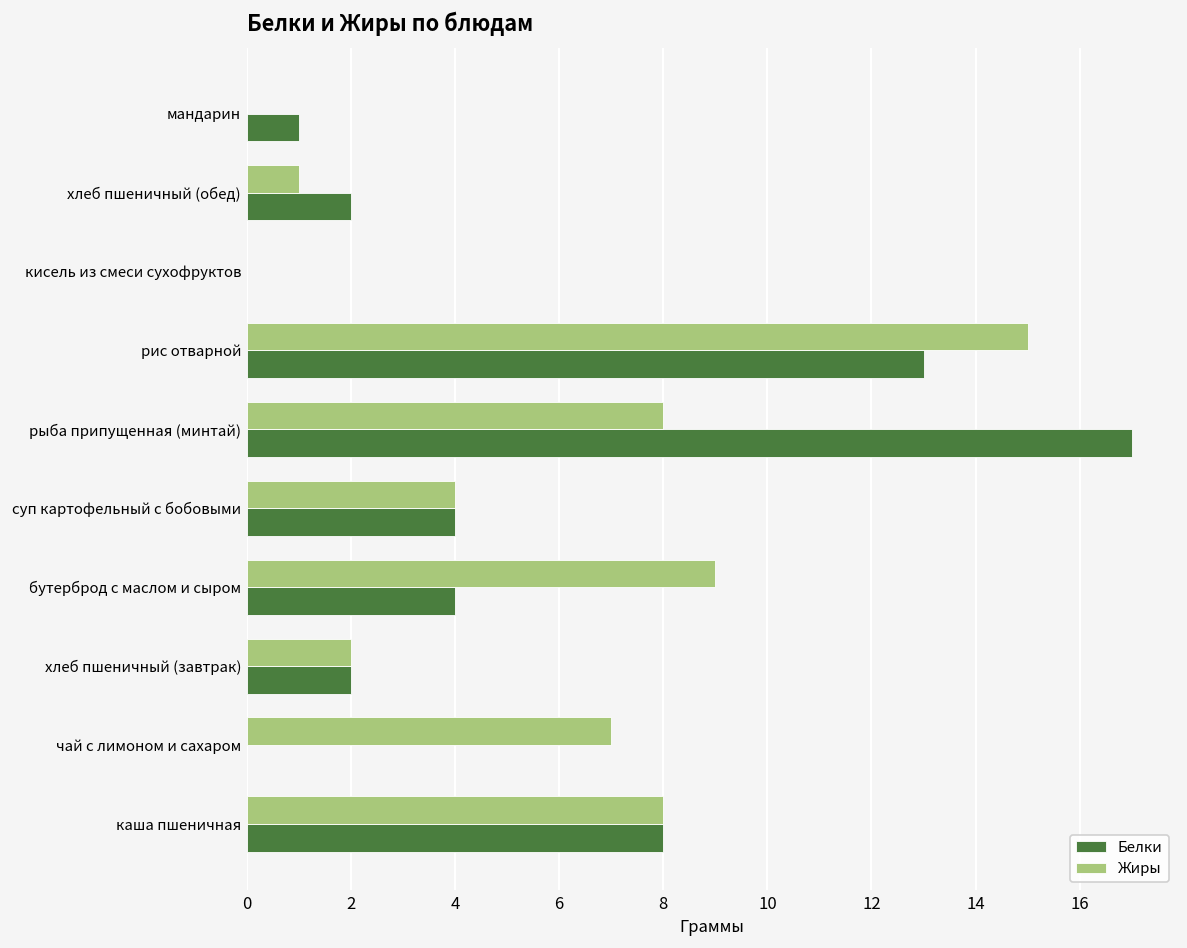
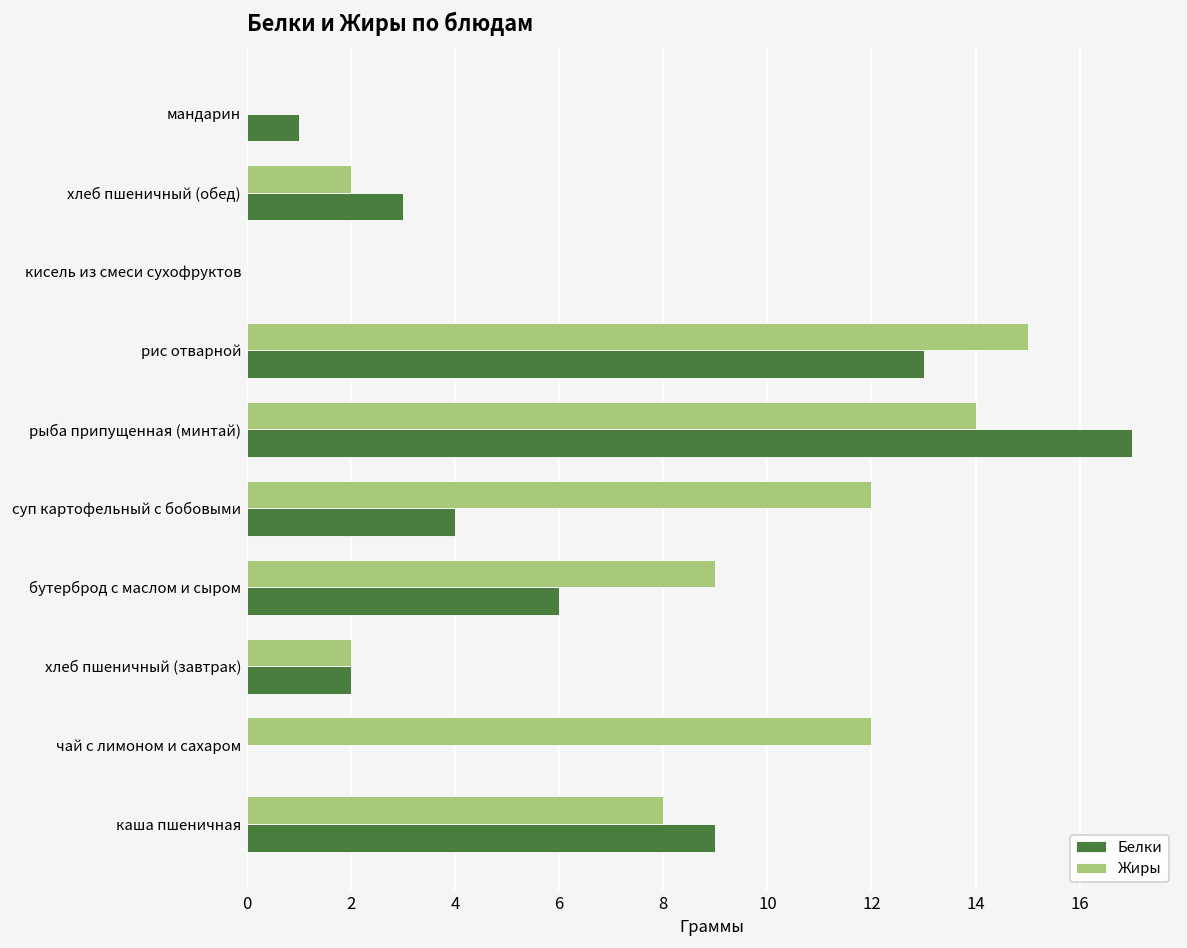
  {
    "Белки": {
      "мандарин": 1,
-     "хлеб пшеничный (обед)": 2,
+     "хлеб пшеничный (обед)": 3,
      "кисель из смеси сухофруктов": 0,
      "рис отварной": 13,
      "рыба припущенная (минтай)": 17,
      "суп картофельный с бобовыми": 4,
-     "бутерброд с маслом и сыром": 4,
+     "бутерброд с маслом и сыром": 6,
      "хлеб пшеничный (завтрак)": 2,
      "чай с лимоном и сахаром": 0,
-     "каша пшеничная": 8
+     "каша пшеничная": 9
    },
    "Жиры": {
      "мандарин": 0,
-     "хлеб пшеничный (обед)": 1,
+     "хлеб пшеничный (обед)": 2,
      "кисель из смеси сухофруктов": 0,
      "рис отварной": 15,
-     "рыба припущенная (минтай)": 8,
-     "суп картофельный с бобовыми": 4,
+     "рыба припущенная (минтай)": 14,
+     "суп картофельный с бобовыми": 12,
      "бутерброд с маслом и сыром": 9,
      "хлеб пшеничный (завтрак)": 2,
-     "чай с лимоном и сахаром": 7,
+     "чай с лимоном и сахаром": 12,
      "каша пшеничная": 8
    }
  }
